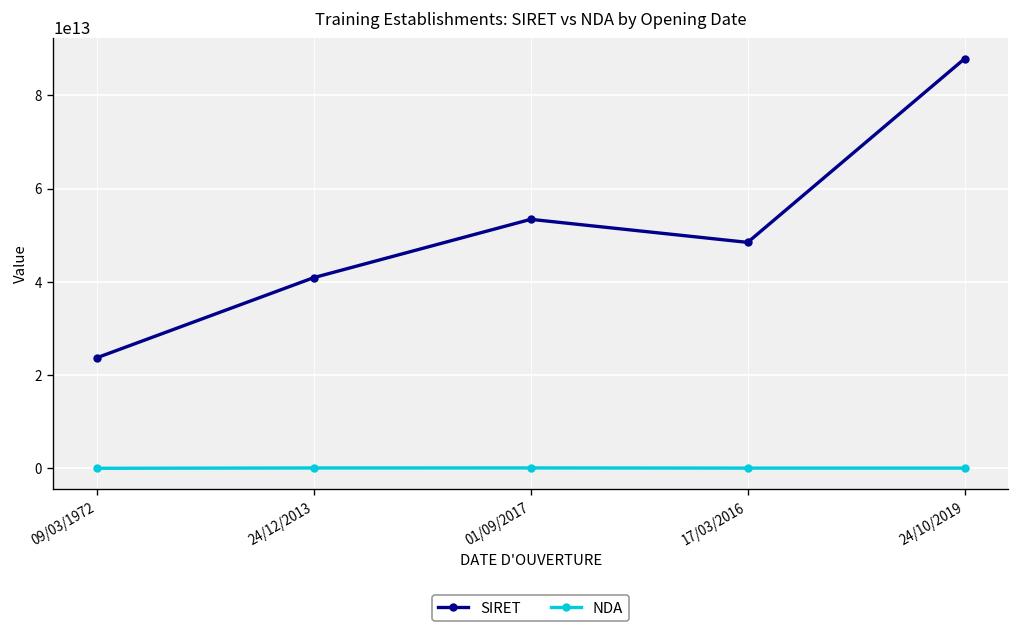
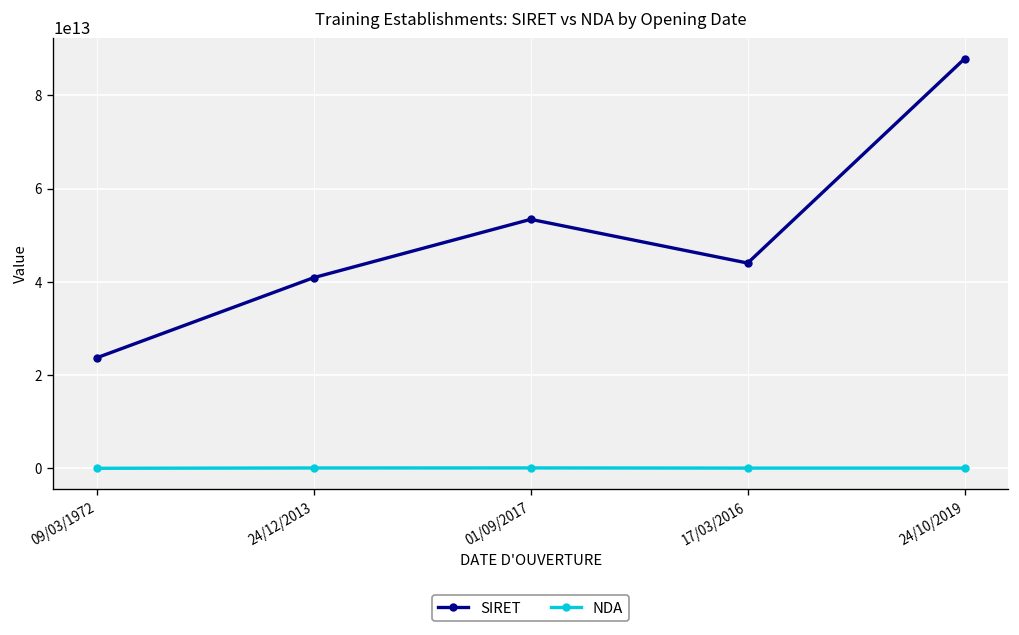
  {
    "SIRET": {
      "09/03/1972": 24000000000000,
      "24/12/2013": 41000000000000,
      "01/09/2017": 53000000000000,
-     "17/03/2016": 48000000000000,
+     "17/03/2016": 44000000000000,
      "24/10/2019": 88000000000000
    },
    "NDA": {
      "09/03/1972": 0,
      "24/12/2013": 0,
      "01/09/2017": 0,
      "17/03/2016": 0,
      "24/10/2019": 0
    }
  }
